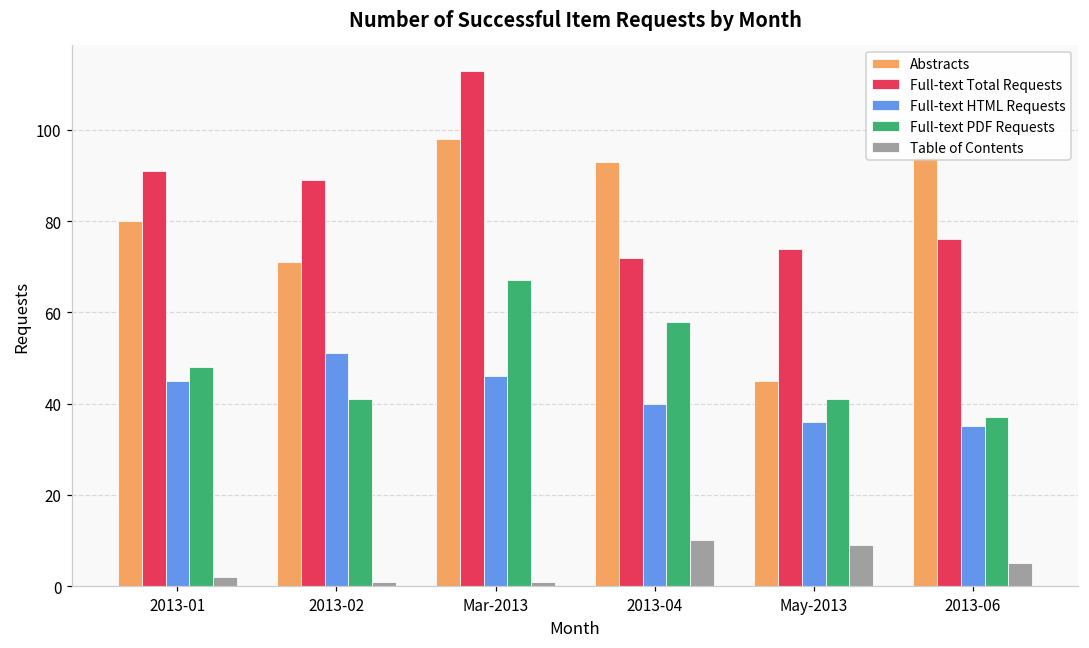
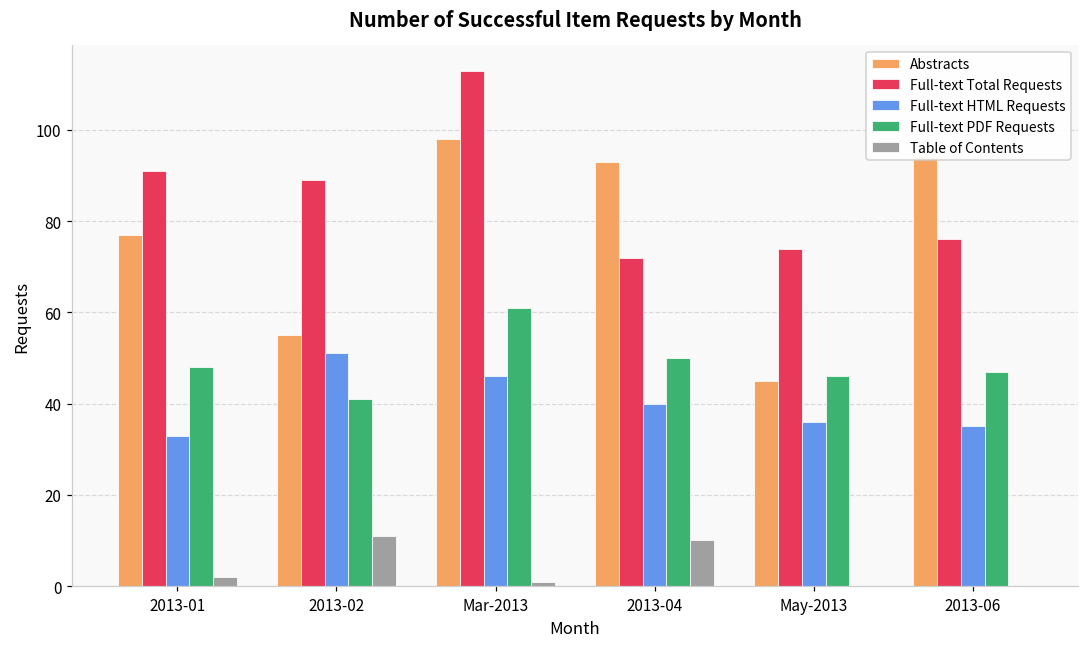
  {
    "Abstracts": {
-     "2013-01": 80,
-     "2013-02": 71,
+     "2013-01": 77,
+     "2013-02": 55,
      "Mar-2013": 98,
      "2013-04": 93,
      "May-2013": 45
    },
    "Full-text Total Requests": {
      "2013-01": 91,
      "2013-02": 89,
      "Mar-2013": 113,
      "2013-04": 72,
      "May-2013": 74,
      "2013-06": 76
    },
    "Full-text HTML Requests": {
-     "2013-01": 45,
+     "2013-01": 33,
      "2013-02": 51,
      "Mar-2013": 46,
      "2013-04": 40,
      "May-2013": 36,
      "2013-06": 35
    },
    "Full-text PDF Requests": {
      "2013-01": 48,
      "2013-02": 41,
-     "Mar-2013": 67,
-     "2013-04": 58,
-     "May-2013": 41,
-     "2013-06": 37
+     "Mar-2013": 61,
+     "2013-04": 50,
+     "May-2013": 46,
+     "2013-06": 47
    },
    "Table of Contents": {
      "2013-01": 2,
-     "2013-02": 1,
+     "2013-02": 11,
      "Mar-2013": 1,
      "2013-04": 10,
-     "May-2013": 9,
-     "2013-06": 5
+     "May-2013": 0,
+     "2013-06": 0
    }
  }
